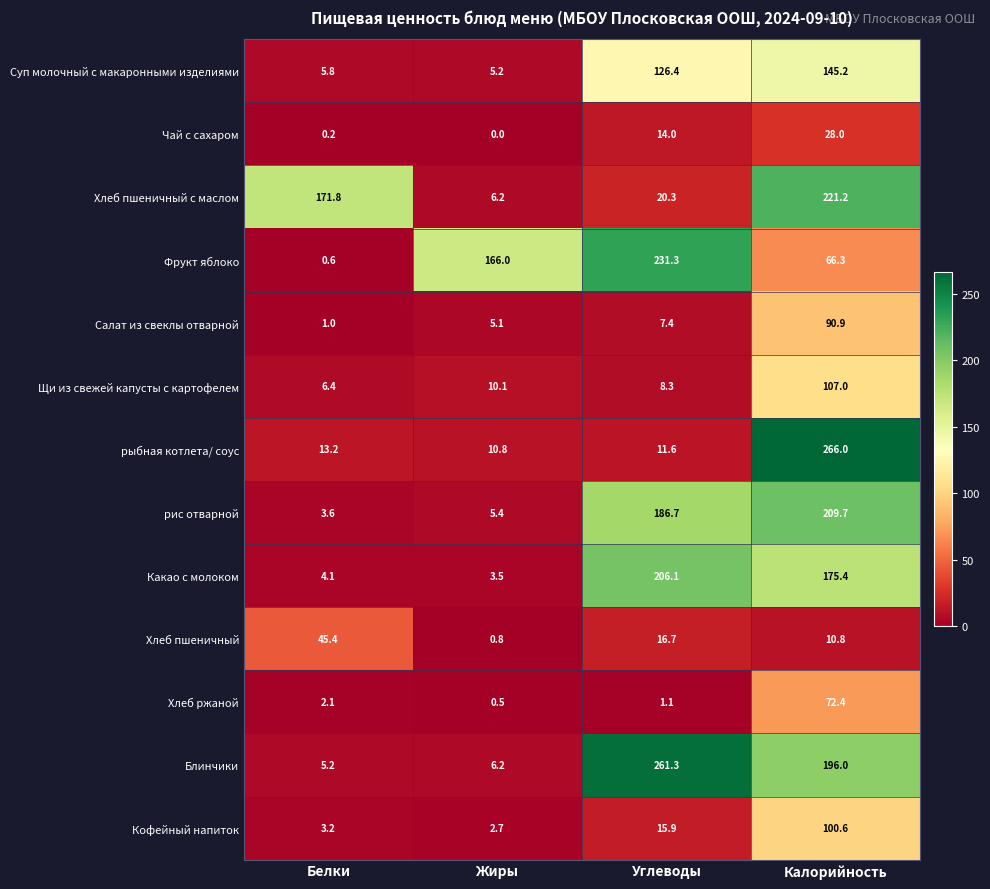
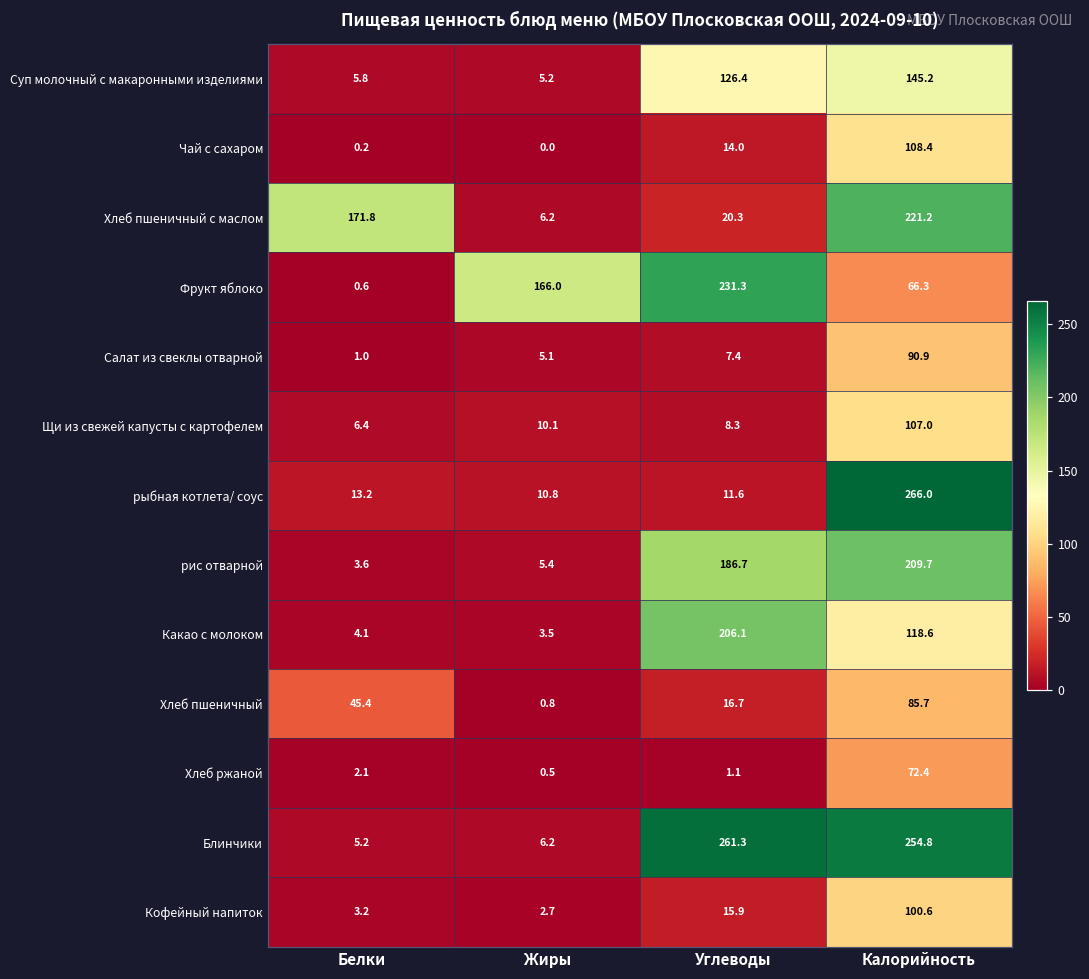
  {
    "Суп молочный с макаронными изделиями": {
      "Белки": 5.8,
      "Жиры": 5.2,
      "Углеводы": 126.4,
      "Калорийность": 145.2
    },
    "Чай с сахаром": {
      "Белки": 0.2,
      "Жиры": 0.0,
      "Углеводы": 14.0,
-     "Калорийность": 28.0
+     "Калорийность": 108.4
    },
    "Хлеб пшеничный с маслом": {
      "Белки": 171.8,
      "Жиры": 6.2,
      "Углеводы": 20.3,
      "Калорийность": 221.2
    },
    "Фрукт яблоко": {
      "Белки": 0.6,
      "Жиры": 166.0,
      "Углеводы": 231.3,
      "Калорийность": 66.3
    },
    "Салат из свеклы отварной": {
      "Белки": 1.0,
      "Жиры": 5.1,
      "Углеводы": 7.4,
      "Калорийность": 90.9
    },
    "Щи из свежей капусты с картофелем": {
      "Белки": 6.4,
      "Жиры": 10.1,
      "Углеводы": 8.3,
      "Калорийность": 107.0
    },
    "рыбная котлета/ соус": {
      "Белки": 13.2,
      "Жиры": 10.8,
      "Углеводы": 11.6,
      "Калорийность": 266.0
    },
    "рис отварной": {
      "Белки": 3.6,
      "Жиры": 5.4,
      "Углеводы": 186.7,
      "Калорийность": 209.7
    },
    "Какао с молоком": {
      "Белки": 4.1,
      "Жиры": 3.5,
      "Углеводы": 206.1,
-     "Калорийность": 175.4
+     "Калорийность": 118.6
    },
    "Хлеб пшеничный": {
      "Белки": 45.4,
      "Жиры": 0.8,
      "Углеводы": 16.7,
-     "Калорийность": 10.8
+     "Калорийность": 85.7
    },
    "Хлеб ржаной": {
      "Белки": 2.1,
      "Жиры": 0.5,
      "Углеводы": 1.1,
      "Калорийность": 72.4
    },
    "Блинчики": {
      "Белки": 5.2,
      "Жиры": 6.2,
      "Углеводы": 261.3,
-     "Калорийность": 196.0
+     "Калорийность": 254.8
    },
    "Кофейный напиток": {
      "Белки": 3.2,
      "Жиры": 2.7,
      "Углеводы": 15.9,
      "Калорийность": 100.6
    }
  }
